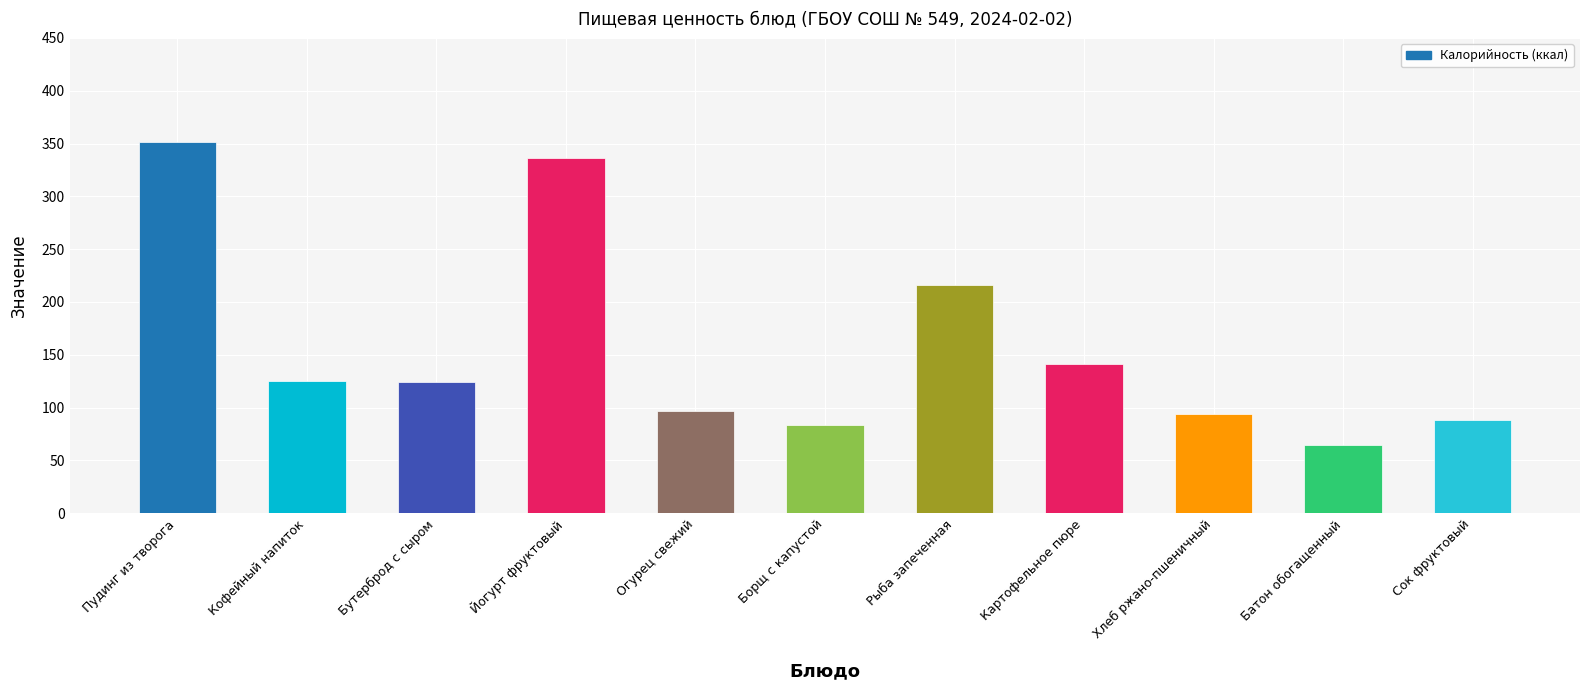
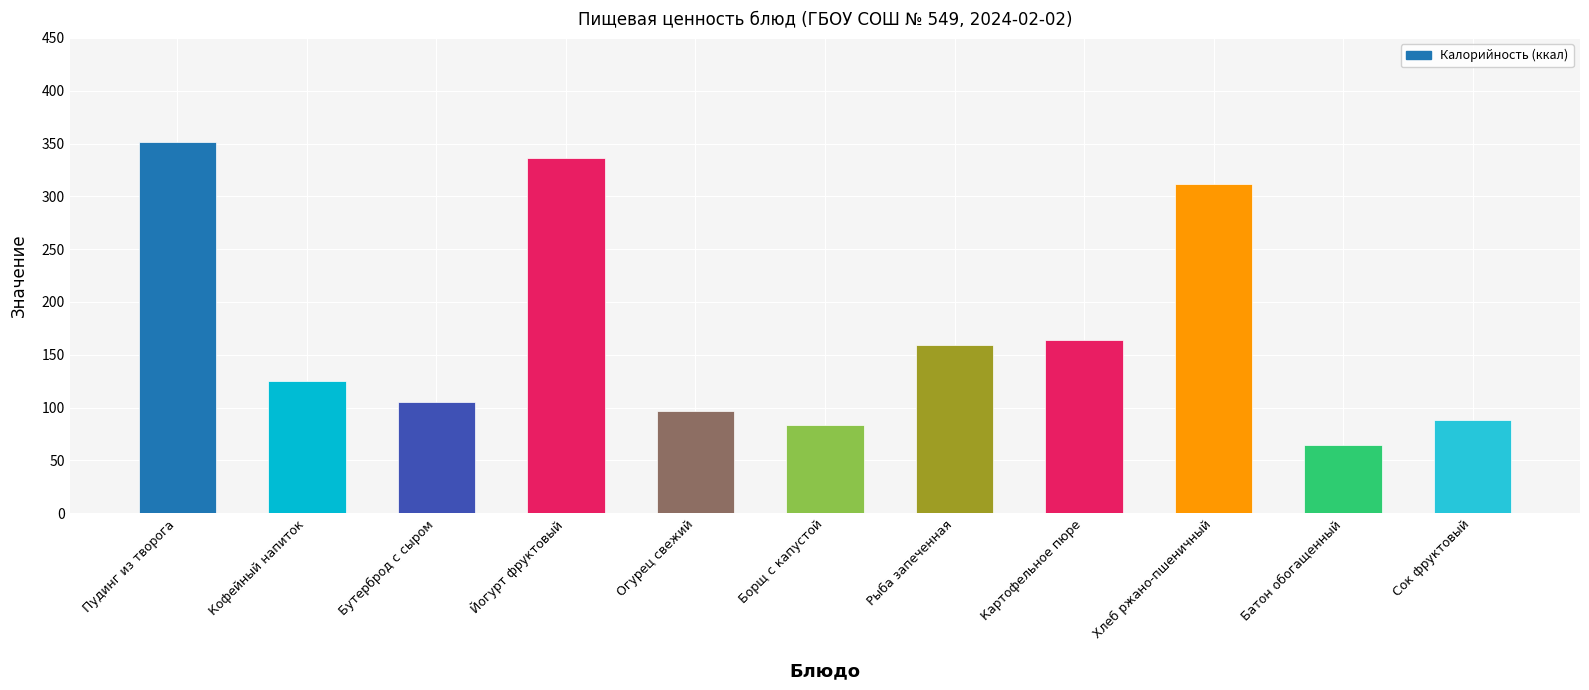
  {
    "Пудинг из творога": 351,
    "Кофейный напиток": 126,
-   "Бутерброд с сыром": 124,
+   "Бутерброд с сыром": 105,
    "Йогурт фруктовый": 337,
    "Огурец свежий": 97,
    "Борщ с капустой": 84,
-   "Рыба запеченная": 216,
-   "Картофельное пюре": 141,
-   "Хлеб ржано-пшеничный": 94,
+   "Рыба запеченная": 159,
+   "Картофельное пюре": 164,
+   "Хлеб ржано-пшеничный": 312,
    "Батон обогащенный": 64,
    "Сок фруктовый": 88
  }
